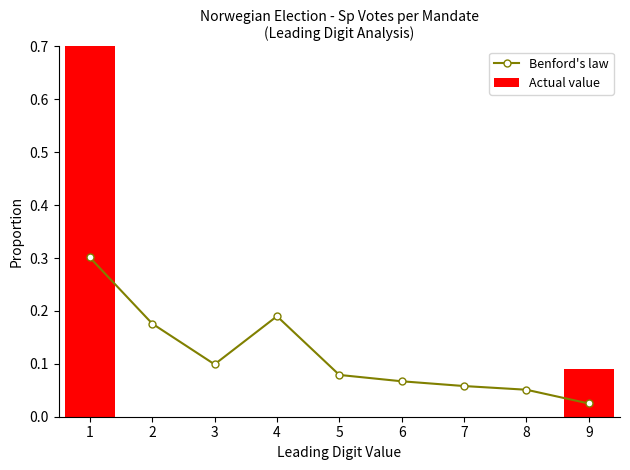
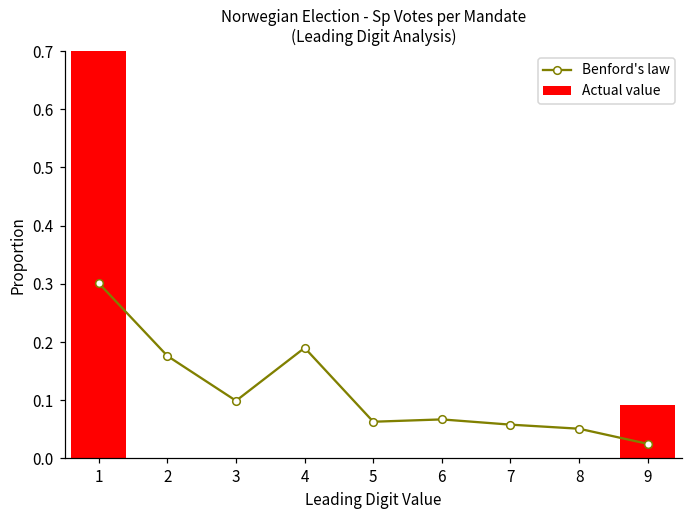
  {
    "Benford's law": {
      "1": 0.30,
      "2": 0.18,
      "3": 0.10,
      "4": 0.19,
-     "5": 0.08,
+     "5": 0.06,
      "6": 0.07,
      "7": 0.06,
      "8": 0.05,
      "9": 0.03
    },
    "Actual value": {
      "2": 0.00,
      "3": 0.00,
      "4": 0.00,
      "5": 0.00,
      "6": 0.00,
      "7": 0.00,
      "8": 0.00,
      "9": 0.09
    }
  }
